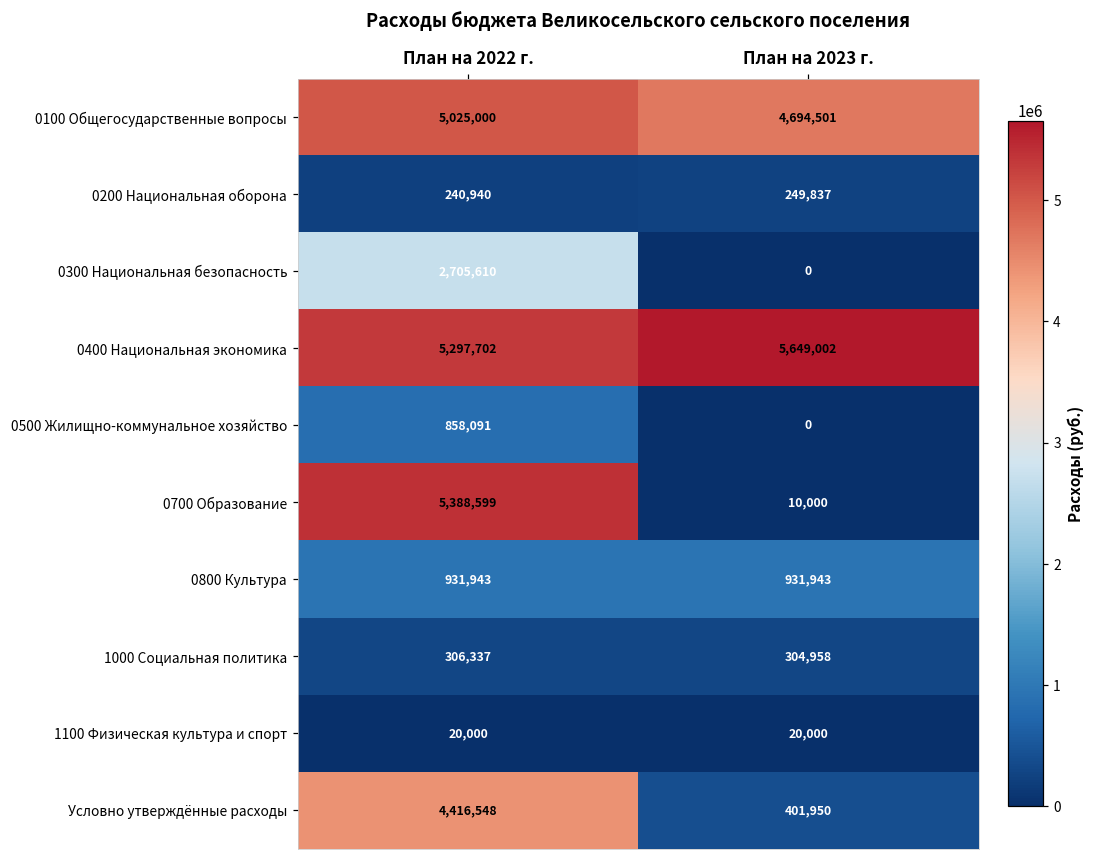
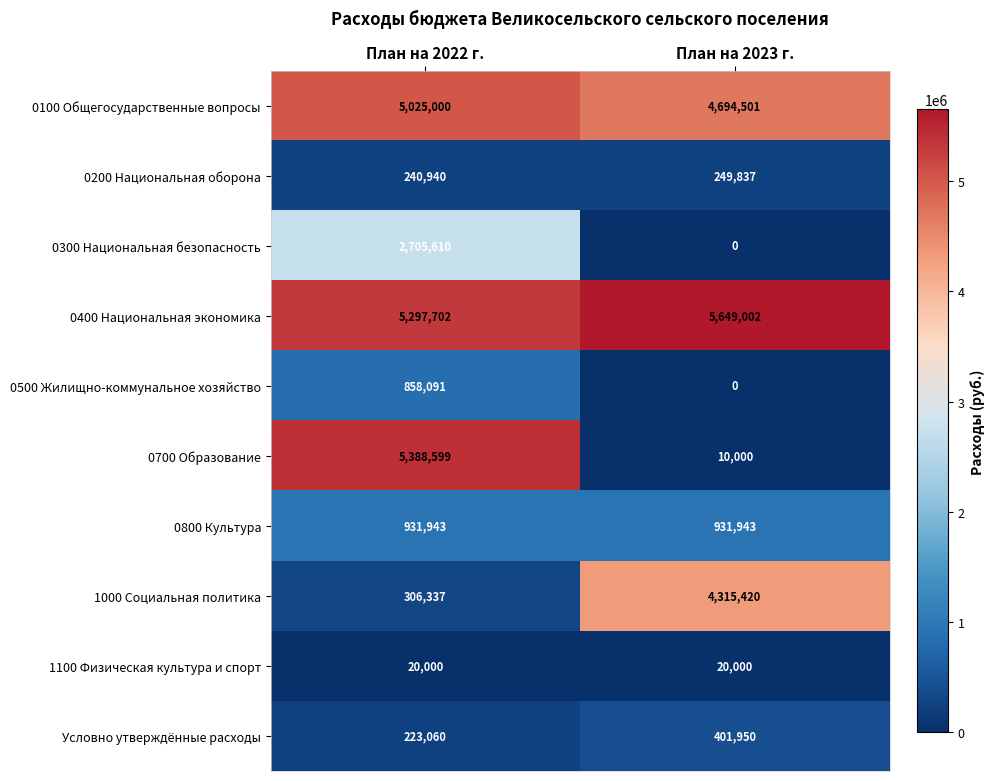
  {
    "0100 Общегосударственные вопросы": {
      "План на 2022 г.": "5,025,000",
      "План на 2023 г.": "4,694,501"
    },
    "0200 Национальная оборона": {
      "План на 2022 г.": "240,940",
      "План на 2023 г.": "249,837"
    },
    "0300 Национальная безопасность": {
      "План на 2022 г.": "2,705,610",
      "План на 2023 г.": "0"
    },
    "0400 Национальная экономика": {
      "План на 2022 г.": "5,297,702",
      "План на 2023 г.": "5,649,002"
    },
    "0500 Жилищно-коммунальное хозяйство": {
      "План на 2022 г.": "858,091",
      "План на 2023 г.": "0"
    },
    "0700 Образование": {
      "План на 2022 г.": "5,388,599",
      "План на 2023 г.": "10,000"
    },
    "0800 Культура": {
      "План на 2022 г.": "931,943",
      "План на 2023 г.": "931,943"
    },
    "1000 Социальная политика": {
      "План на 2022 г.": "306,337",
-     "План на 2023 г.": "304,958"
+     "План на 2023 г.": "4,315,420"
    },
    "1100 Физическая культура и спорт": {
      "План на 2022 г.": "20,000",
      "План на 2023 г.": "20,000"
    },
    "Условно утверждённые расходы": {
-     "План на 2022 г.": "4,416,548",
+     "План на 2022 г.": "223,060",
      "План на 2023 г.": "401,950"
    }
  }
